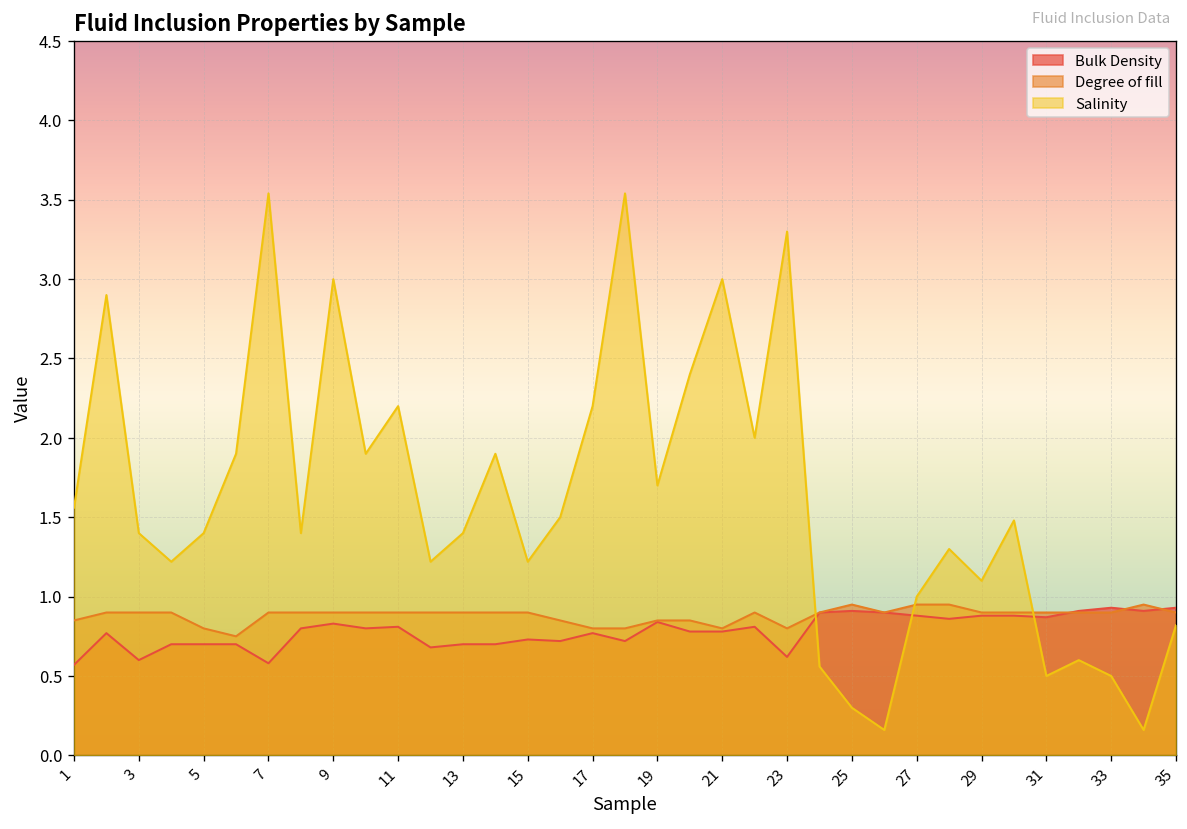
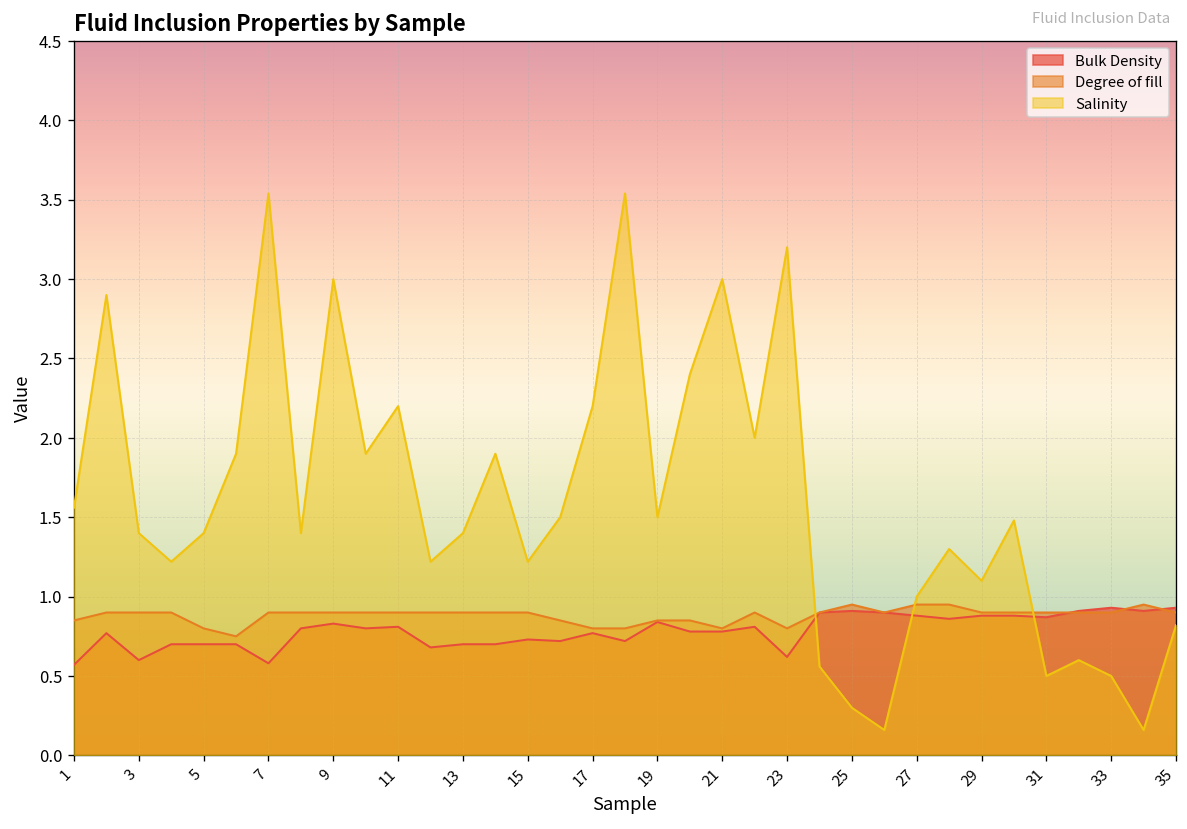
  {
    "Salinity": {
      "1": 1.56,
      "3": 1.4,
      "5": 1.4,
      "7": 3.54,
      "9": 3.0,
      "11": 2.2,
      "13": 1.4,
      "15": 1.22,
      "17": 2.2,
-     "19": 1.7,
+     "19": 1.5,
      "21": 3.0,
-     "23": 3.3,
+     "23": 3.2,
      "25": 0.3,
      "27": 1.0,
      "29": 1.1,
      "31": 0.5,
      "33": 0.5,
      "35": 0.82
    }
  }
